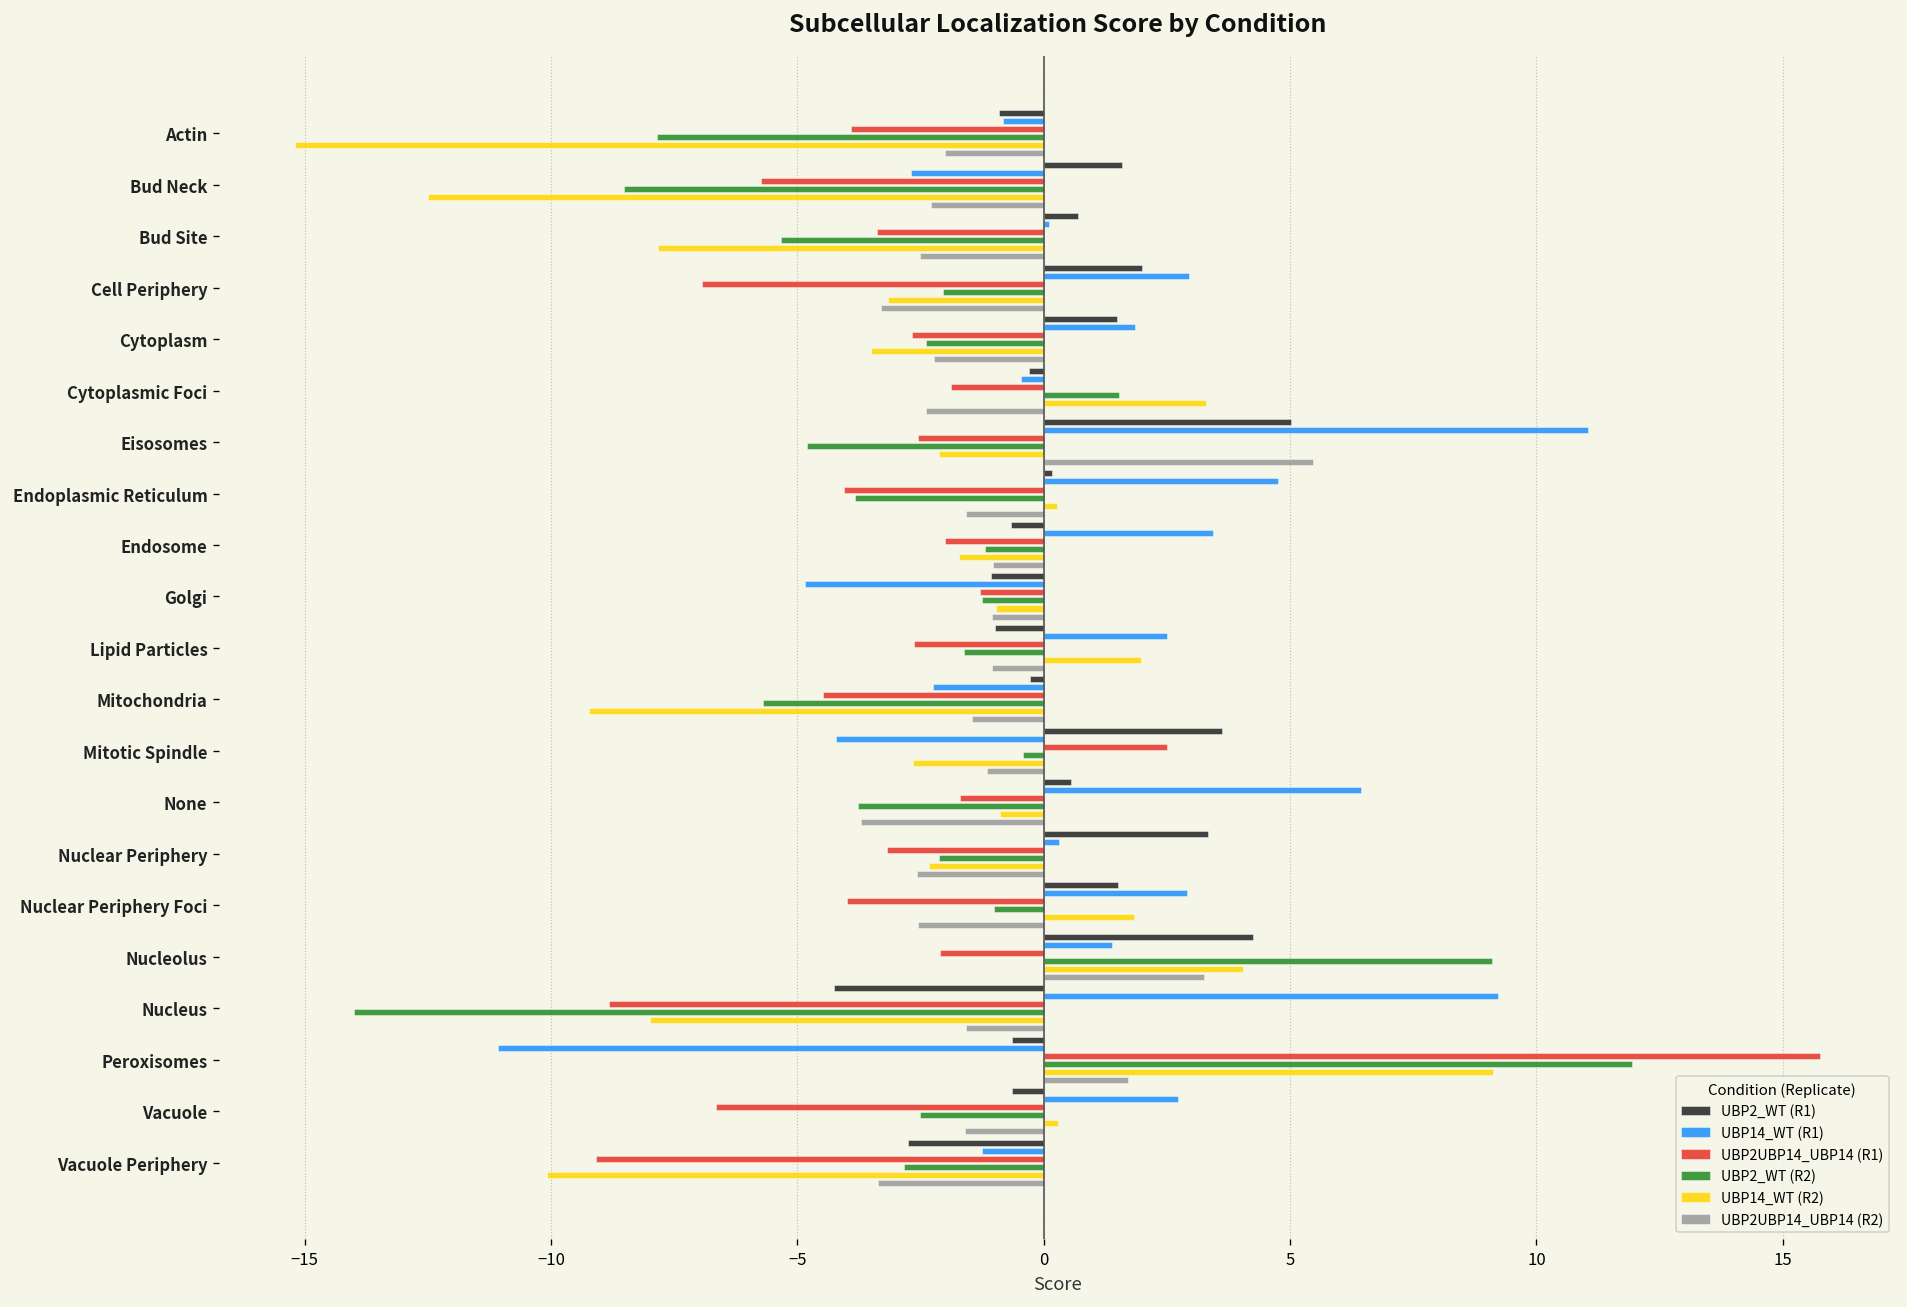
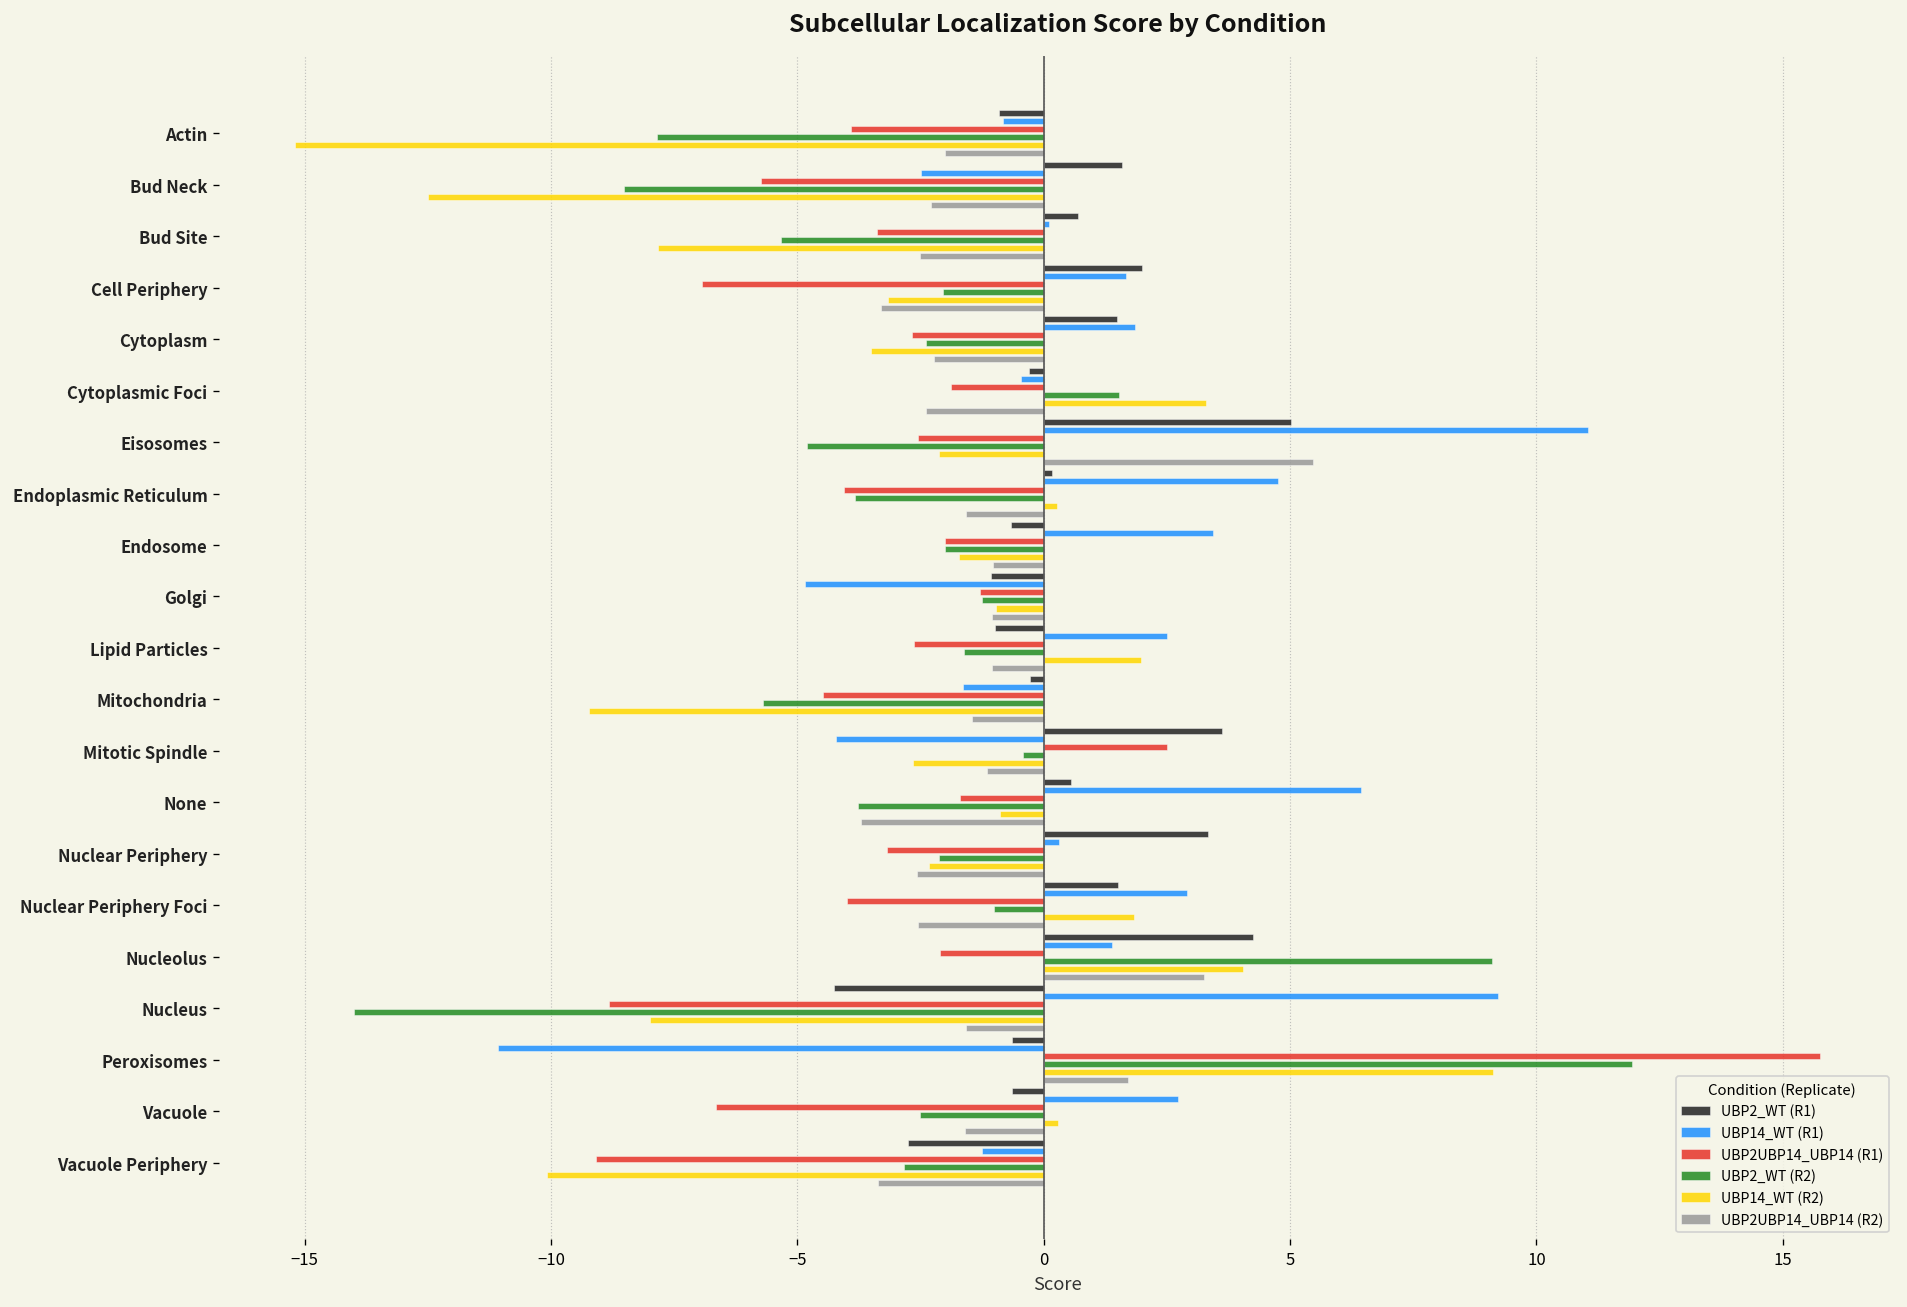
  {
    "UBP2_WT (R1)": {
      "Actin": -0.9,
      "Bud Neck": 1.6,
      "Bud Site": 0.7,
      "Cell Periphery": 2.0,
      "Cytoplasm": 1.5,
      "Cytoplasmic Foci": -0.3,
      "Eisosomes": 5.0,
      "Endoplasmic Reticulum": 0.2,
      "Endosome": -0.7,
      "Golgi": -1.1,
      "Lipid Particles": -1.0,
      "Mitochondria": -0.3,
      "Mitotic Spindle": 3.6,
      "None": 0.6,
      "Nuclear Periphery": 3.3,
      "Nuclear Periphery Foci": 1.5,
      "Nucleolus": 4.2,
      "Nucleus": -4.3,
      "Peroxisomes": -0.7,
      "Vacuole": -0.6,
      "Vacuole Periphery": -2.8
    },
    "UBP14_WT (R1)": {
      "Actin": -0.8,
-     "Bud Neck": -2.7,
+     "Bud Neck": -2.5,
      "Bud Site": 0.1,
-     "Cell Periphery": 3.0,
+     "Cell Periphery": 1.7,
      "Cytoplasm": 1.9,
      "Cytoplasmic Foci": -0.5,
      "Eisosomes": 11.0,
      "Endoplasmic Reticulum": 4.8,
      "Endosome": 3.4,
      "Golgi": -4.8,
      "Lipid Particles": 2.5,
-     "Mitochondria": -2.2,
+     "Mitochondria": -1.6,
      "Mitotic Spindle": -4.2,
      "None": 6.4,
      "Nuclear Periphery": 0.3,
      "Nuclear Periphery Foci": 2.9,
      "Nucleolus": 1.4,
      "Nucleus": 9.2,
      "Peroxisomes": -11.1,
      "Vacuole": 2.7,
      "Vacuole Periphery": -1.3
    },
    "UBP2UBP14_UBP14 (R1)": {
      "Actin": -3.9,
      "Bud Neck": -5.7,
      "Bud Site": -3.4,
      "Cell Periphery": -6.9,
      "Cytoplasm": -2.7,
      "Cytoplasmic Foci": -1.9,
      "Eisosomes": -2.6,
      "Endoplasmic Reticulum": -4.1,
      "Endosome": -2.0,
      "Golgi": -1.3,
      "Lipid Particles": -2.6,
      "Mitochondria": -4.5,
      "Mitotic Spindle": 2.5,
      "None": -1.7,
      "Nuclear Periphery": -3.2,
      "Nuclear Periphery Foci": -4.0,
      "Nucleolus": -2.1,
      "Nucleus": -8.8,
      "Peroxisomes": 15.8,
      "Vacuole": -6.7,
      "Vacuole Periphery": -9.1
    },
    "UBP2_WT (R2)": {
      "Actin": -7.9,
      "Bud Neck": -8.5,
      "Bud Site": -5.3,
      "Cell Periphery": -2.1,
      "Cytoplasm": -2.4,
      "Cytoplasmic Foci": 1.5,
      "Eisosomes": -4.8,
      "Endoplasmic Reticulum": -3.8,
-     "Endosome": -1.2,
+     "Endosome": -2.0,
      "Golgi": -1.3,
      "Lipid Particles": -1.6,
      "Mitochondria": -5.7,
      "Mitotic Spindle": -0.4,
      "None": -3.8,
      "Nuclear Periphery": -2.1,
      "Nuclear Periphery Foci": -1.0,
      "Nucleolus": 9.1,
      "Nucleus": -14.0,
      "Peroxisomes": 11.9,
      "Vacuole": -2.5,
      "Vacuole Periphery": -2.8
    },
    "UBP14_WT (R2)": {
      "Actin": -15.2,
      "Bud Neck": -12.5,
      "Bud Site": -7.8,
      "Cell Periphery": -3.2,
      "Cytoplasm": -3.5,
      "Cytoplasmic Foci": 3.3,
      "Eisosomes": -2.1,
      "Endoplasmic Reticulum": 0.3,
      "Endosome": -1.7,
      "Golgi": -1.0,
      "Lipid Particles": 2.0,
      "Mitochondria": -9.2,
      "Mitotic Spindle": -2.7,
      "None": -0.9,
      "Nuclear Periphery": -2.3,
      "Nuclear Periphery Foci": 1.8,
      "Nucleolus": 4.1,
      "Nucleus": -8.0,
      "Peroxisomes": 9.1,
      "Vacuole": 0.3,
      "Vacuole Periphery": -10.1
    },
    "UBP2UBP14_UBP14 (R2)": {
      "Actin": -2.0,
      "Bud Neck": -2.3,
      "Bud Site": -2.5,
      "Cell Periphery": -3.3,
      "Cytoplasm": -2.2,
      "Cytoplasmic Foci": -2.4,
      "Eisosomes": 5.5,
      "Endoplasmic Reticulum": -1.6,
      "Endosome": -1.0,
      "Golgi": -1.1,
      "Lipid Particles": -1.1,
      "Mitochondria": -1.5,
      "Mitotic Spindle": -1.2,
      "None": -3.7,
      "Nuclear Periphery": -2.6,
      "Nuclear Periphery Foci": -2.6,
      "Nucleolus": 3.3,
      "Nucleus": -1.6,
      "Peroxisomes": 1.7,
      "Vacuole": -1.6,
      "Vacuole Periphery": -3.4
    }
  }
